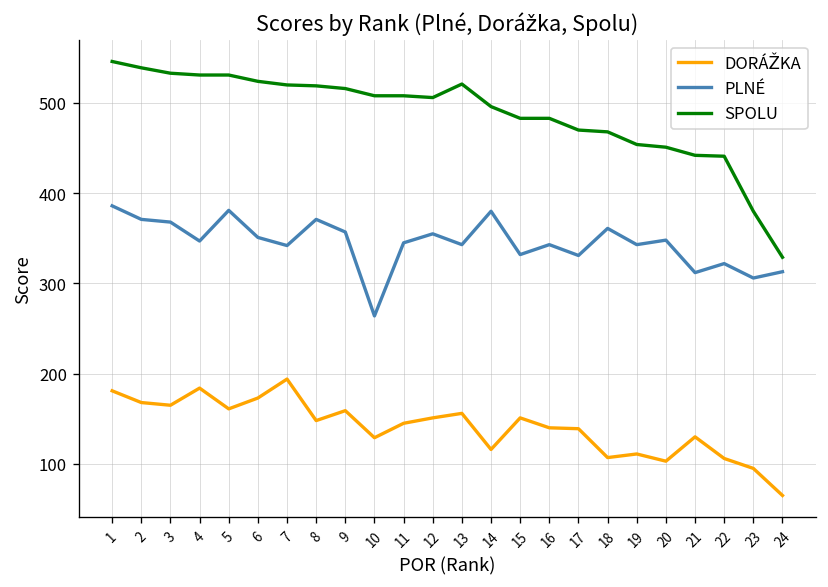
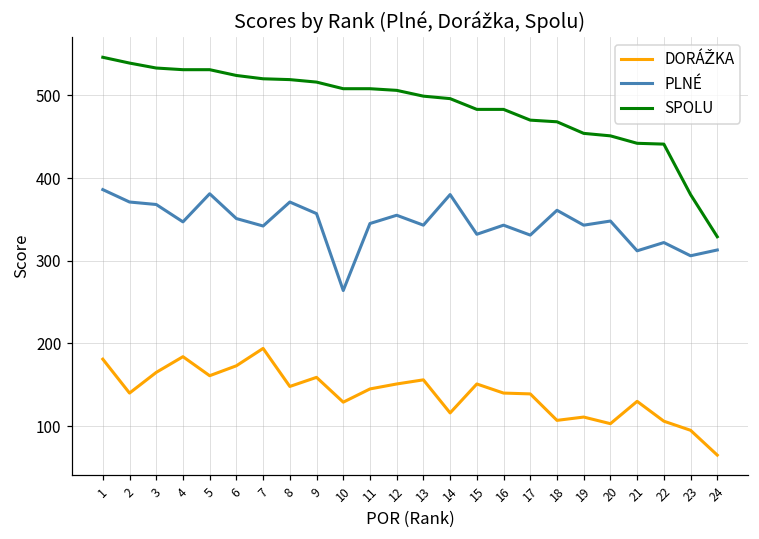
  {
    "DORÁŽKA": {
      "1": 180,
-     "2": 170,
+     "2": 140,
      "3": 170,
      "4": 180,
      "5": 160,
      "6": 170,
      "7": 190,
      "8": 150,
      "9": 160,
      "10": 130,
      "11": 150,
      "12": 150,
      "13": 160,
      "14": 120,
      "15": 150,
      "16": 140,
      "17": 140,
      "18": 110,
      "19": 110,
      "20": 100,
      "21": 130,
      "22": 110,
      "23": 100,
      "24": 70
    },
    "PLNÉ": {
      "1": 390,
      "2": 370,
      "3": 370,
      "4": 350,
      "5": 380,
      "6": 350,
      "7": 340,
      "8": 370,
      "9": 360,
      "10": 260,
      "11": 350,
      "12": 360,
      "13": 340,
      "14": 380,
      "15": 330,
      "16": 340,
      "17": 330,
      "18": 360,
      "19": 340,
      "20": 350,
      "21": 310,
      "22": 320,
      "23": 310,
      "24": 310
    },
    "SPOLU": {
      "1": 550,
      "2": 540,
      "3": 530,
      "4": 530,
      "5": 530,
      "6": 520,
      "7": 520,
      "8": 520,
      "9": 520,
      "10": 510,
      "11": 510,
      "12": 510,
-     "13": 520,
+     "13": 500,
      "14": 500,
      "15": 480,
      "16": 480,
      "17": 470,
      "18": 470,
      "19": 450,
      "20": 450,
      "21": 440,
      "22": 440,
      "23": 380,
      "24": 330
    }
  }
